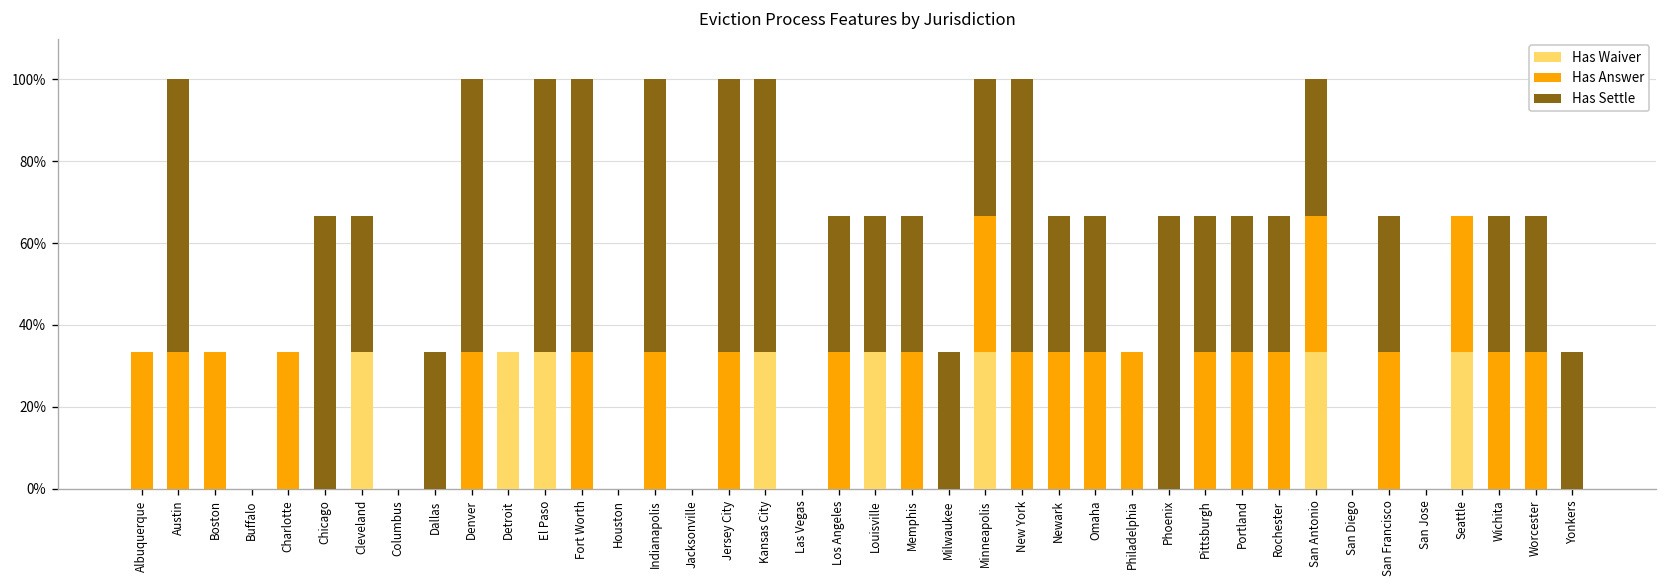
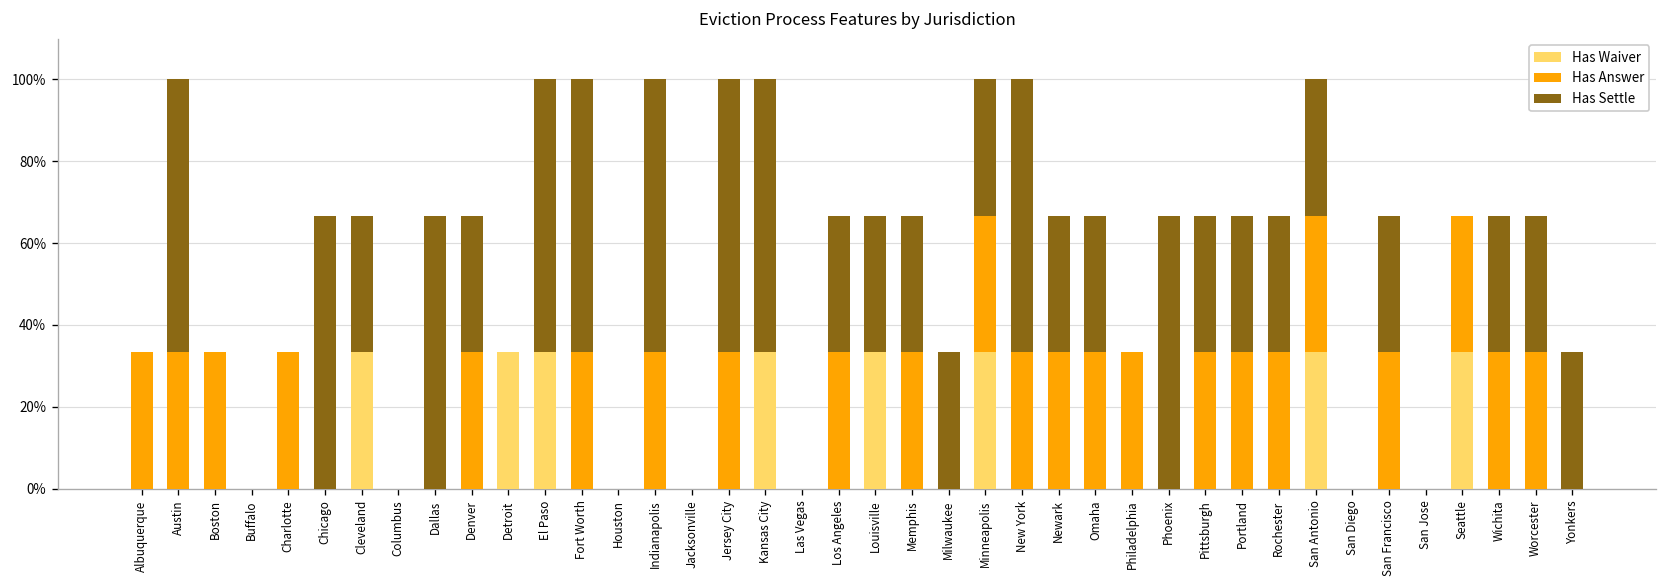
  {
    "Has Waiver": {
      "Albuquerque": "0%",
      "Austin": "0%",
      "Boston": "0%",
      "Buffalo": "0%",
      "Charlotte": "0%",
      "Chicago": "0%",
      "Cleveland": "33%",
      "Columbus": "0%",
      "Dallas": "0%",
      "Denver": "0%",
      "Detroit": "33%",
      "El Paso": "33%",
      "Fort Worth": "0%",
      "Houston": "0%",
      "Indianapolis": "0%",
      "Jacksonville": "0%",
      "Jersey City": "0%",
      "Kansas City": "33%",
      "Las Vegas": "0%",
      "Los Angeles": "0%",
      "Louisville": "33%",
      "Memphis": "0%",
      "Milwaukee": "0%",
      "Minneapolis": "33%",
      "New York": "0%",
      "Newark": "0%",
      "Omaha": "0%",
      "Philadelphia": "0%",
      "Phoenix": "0%",
      "Pittsburgh": "0%",
      "Portland": "0%",
      "Rochester": "0%",
      "San Antonio": "33%",
      "San Diego": "0%",
      "San Francisco": "0%",
      "San Jose": "0%",
      "Seattle": "33%",
      "Wichita": "0%",
      "Worcester": "0%",
      "Yonkers": "0%"
    },
    "Has Answer": {
      "Albuquerque": "33%",
      "Austin": "33%",
      "Boston": "33%",
      "Buffalo": "0%",
      "Charlotte": "33%",
      "Chicago": "0%",
      "Cleveland": "0%",
      "Columbus": "0%",
      "Dallas": "0%",
      "Denver": "33%",
      "Detroit": "0%",
      "El Paso": "0%",
      "Fort Worth": "33%",
      "Houston": "0%",
      "Indianapolis": "33%",
      "Jacksonville": "0%",
      "Jersey City": "33%",
      "Kansas City": "0%",
      "Las Vegas": "0%",
      "Los Angeles": "33%",
      "Louisville": "0%",
      "Memphis": "33%",
      "Milwaukee": "0%",
      "Minneapolis": "33%",
      "New York": "33%",
      "Newark": "33%",
      "Omaha": "33%",
      "Philadelphia": "33%",
      "Phoenix": "0%",
      "Pittsburgh": "33%",
      "Portland": "33%",
      "Rochester": "33%",
      "San Antonio": "33%",
      "San Diego": "0%",
      "San Francisco": "33%",
      "San Jose": "0%",
      "Seattle": "33%",
      "Wichita": "33%",
      "Worcester": "33%",
      "Yonkers": "0%"
    },
    "Has Settle": {
      "Albuquerque": "0%",
      "Austin": "67%",
      "Boston": "0%",
      "Buffalo": "0%",
      "Charlotte": "0%",
      "Chicago": "67%",
      "Cleveland": "33%",
      "Columbus": "0%",
-     "Dallas": "33%",
-     "Denver": "67%",
+     "Dallas": "67%",
+     "Denver": "33%",
      "Detroit": "0%",
      "El Paso": "67%",
      "Fort Worth": "67%",
      "Houston": "0%",
      "Indianapolis": "67%",
      "Jacksonville": "0%",
      "Jersey City": "67%",
      "Kansas City": "67%",
      "Las Vegas": "0%",
      "Los Angeles": "33%",
      "Louisville": "33%",
      "Memphis": "33%",
      "Milwaukee": "33%",
      "Minneapolis": "33%",
      "New York": "67%",
      "Newark": "33%",
      "Omaha": "33%",
      "Philadelphia": "0%",
      "Phoenix": "67%",
      "Pittsburgh": "33%",
      "Portland": "33%",
      "Rochester": "33%",
      "San Antonio": "33%",
      "San Diego": "0%",
      "San Francisco": "33%",
      "San Jose": "0%",
      "Seattle": "0%",
      "Wichita": "33%",
      "Worcester": "33%",
      "Yonkers": "33%"
    }
  }
